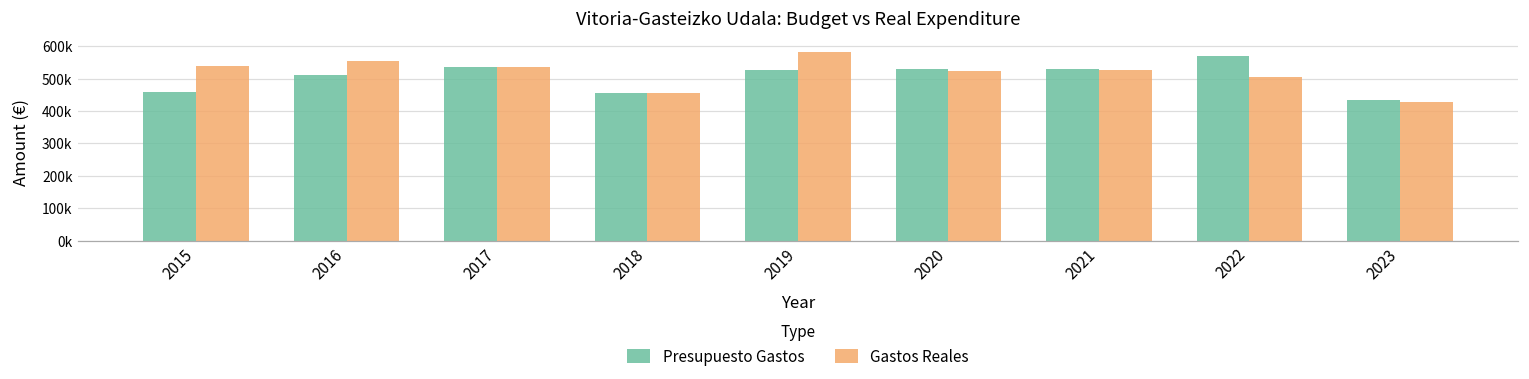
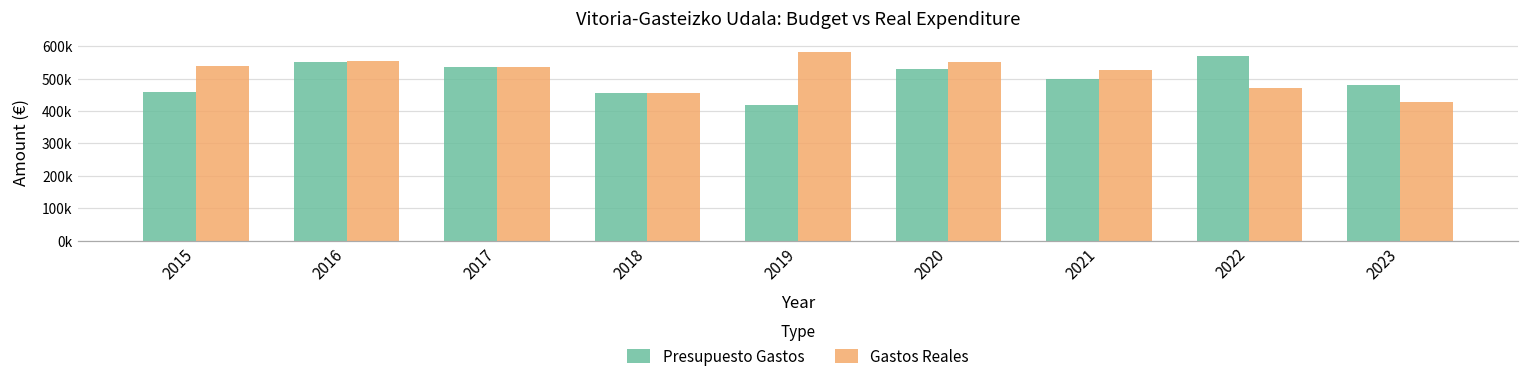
  {
    "Presupuesto Gastos": {
      "2015": 460000,
-     "2016": 510000,
+     "2016": 550000,
      "2017": 540000,
      "2018": 450000,
-     "2019": 530000,
+     "2019": 420000,
      "2020": 530000,
-     "2021": 530000,
+     "2021": 500000,
      "2022": 570000,
-     "2023": 430000
+     "2023": 480000
    },
    "Gastos Reales": {
      "2015": 540000,
      "2016": 550000,
      "2017": 530000,
      "2018": 450000,
      "2019": 580000,
-     "2020": 520000,
+     "2020": 550000,
      "2021": 530000,
-     "2022": 500000,
+     "2022": 470000,
      "2023": 430000
    }
  }
